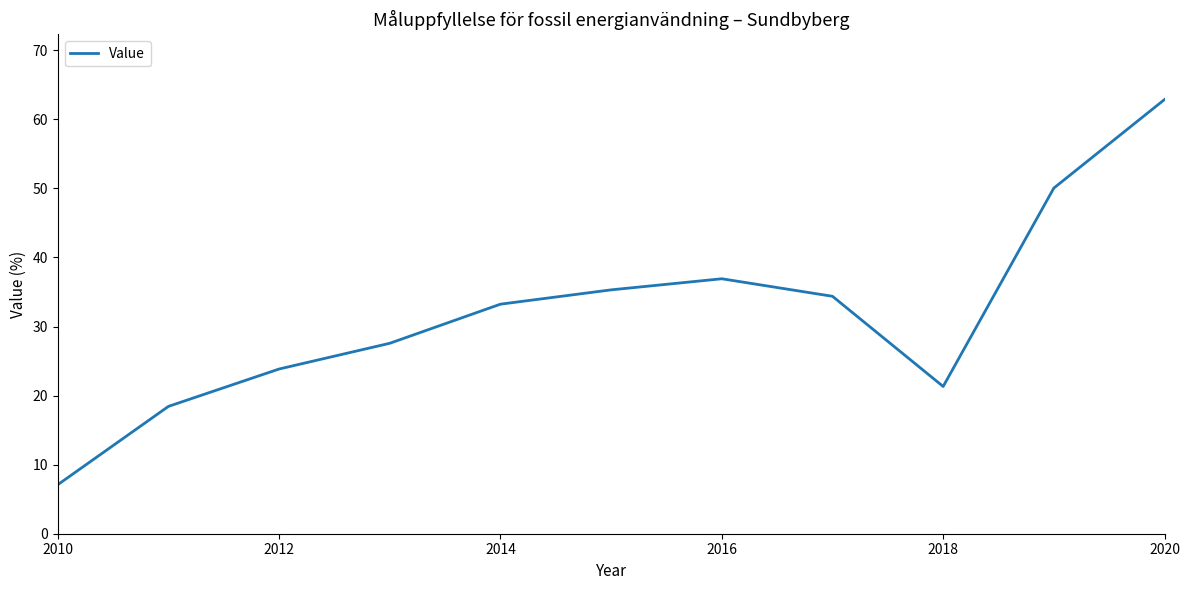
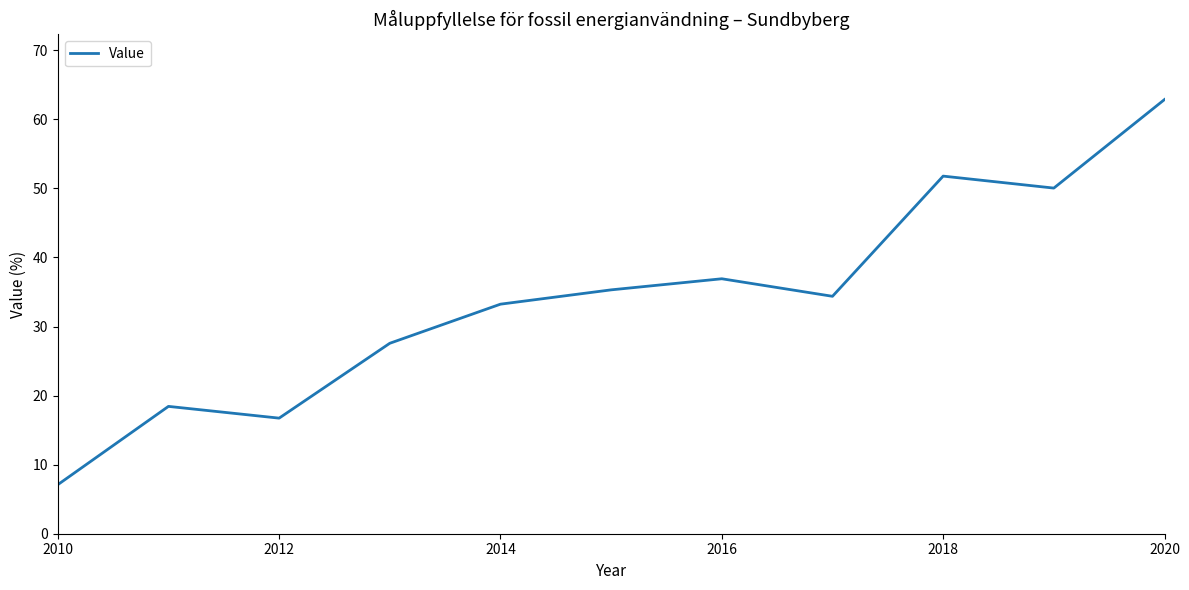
  {
    "2010": 7,
-   "2012": 24,
+   "2012": 17,
    "2014": 33,
    "2016": 37,
-   "2018": 21,
+   "2018": 52,
    "2020": 63
  }
